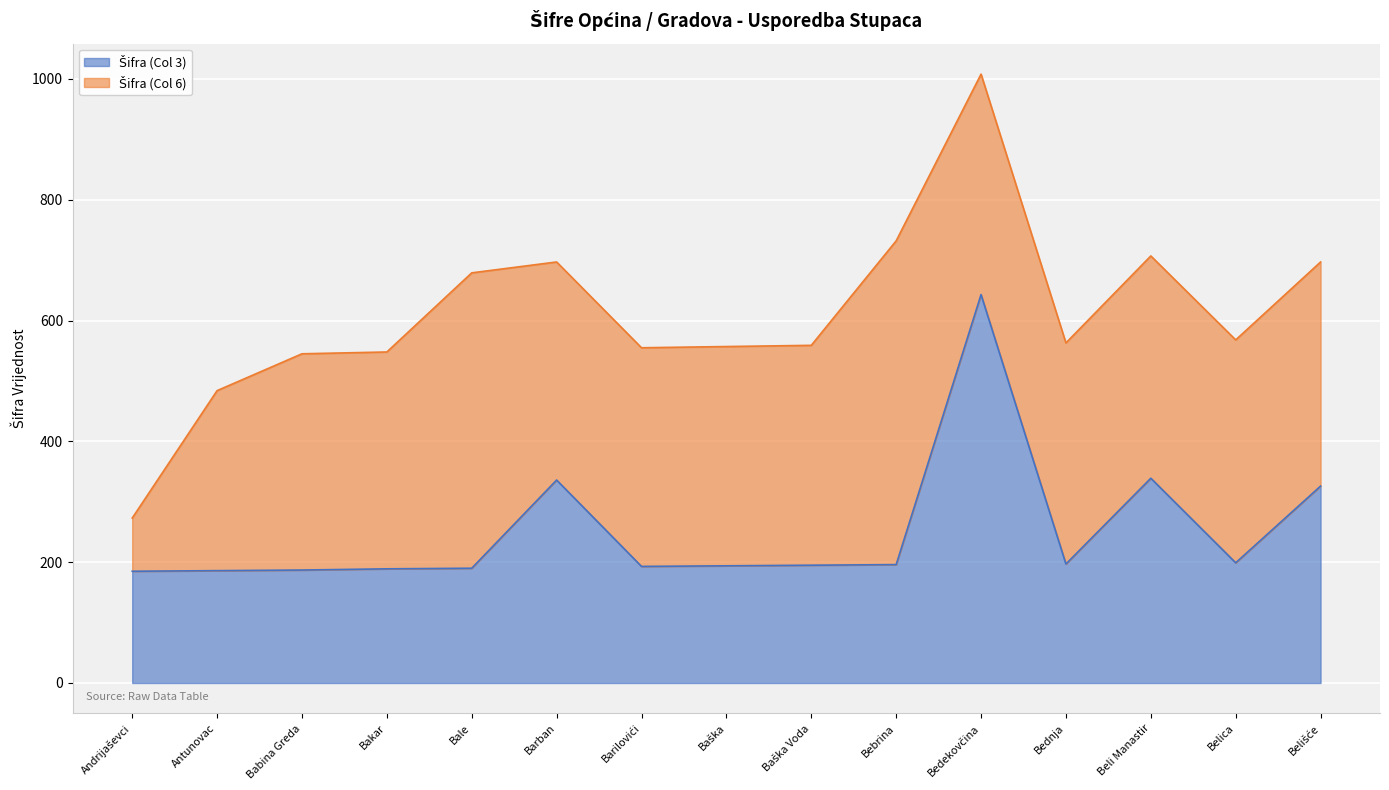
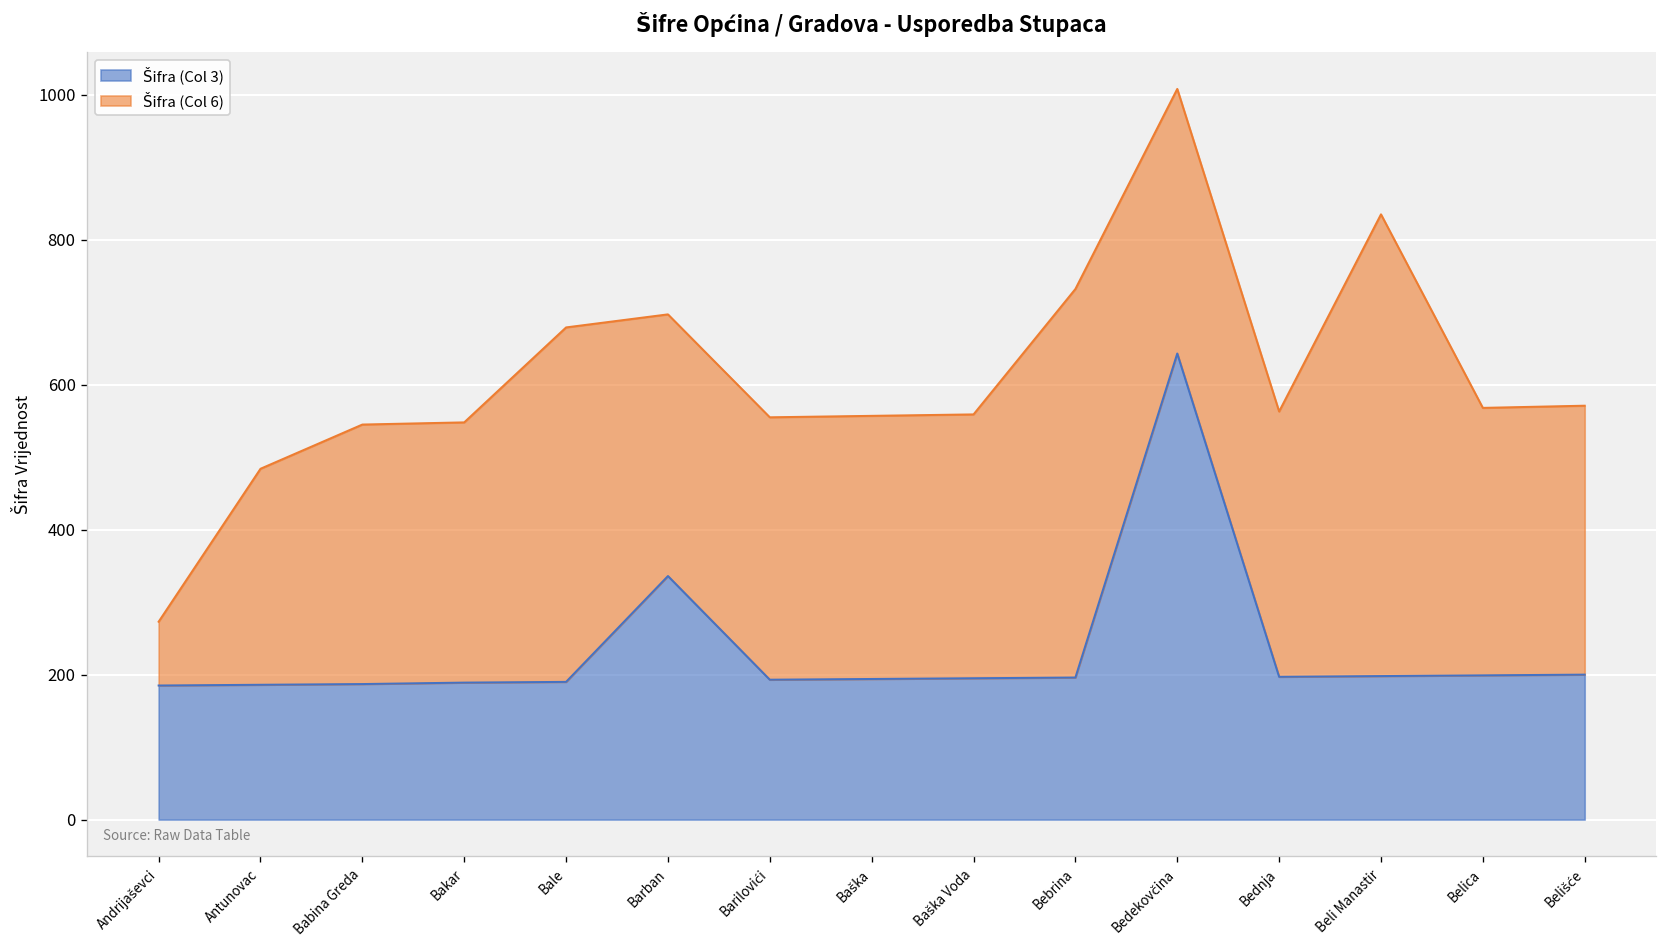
  {
    "Šifra (Col 3)": {
      "Andrijaševci": 190,
      "Antunovac": 190,
      "Babina Greda": 190,
      "Bakar": 190,
      "Bale": 190,
      "Barban": 340,
      "Barilovići": 190,
      "Baška": 190,
      "Baška Voda": 200,
      "Bebrina": 200,
      "Bedekovčina": 640,
      "Bednja": 200,
-     "Beli Manastir": 340,
+     "Beli Manastir": 200,
      "Belica": 200,
-     "Belišće": 330
+     "Belišće": 200
    },
    "Šifra (Col 6)": {
      "Andrijaševci": 90,
      "Antunovac": 300,
      "Babina Greda": 360,
      "Bakar": 360,
      "Bale": 490,
      "Barban": 360,
      "Barilovići": 360,
      "Baška": 360,
      "Baška Voda": 360,
      "Bebrina": 540,
      "Bedekovčina": 370,
      "Bednja": 370,
-     "Beli Manastir": 370,
+     "Beli Manastir": 640,
      "Belica": 370,
      "Belišće": 370
    }
  }
